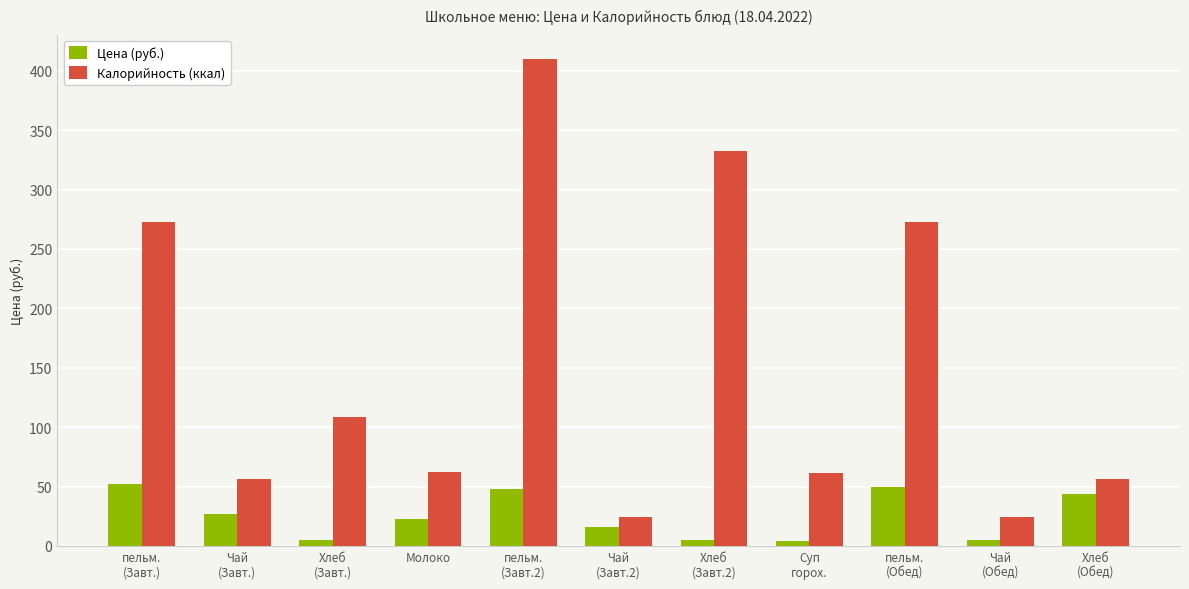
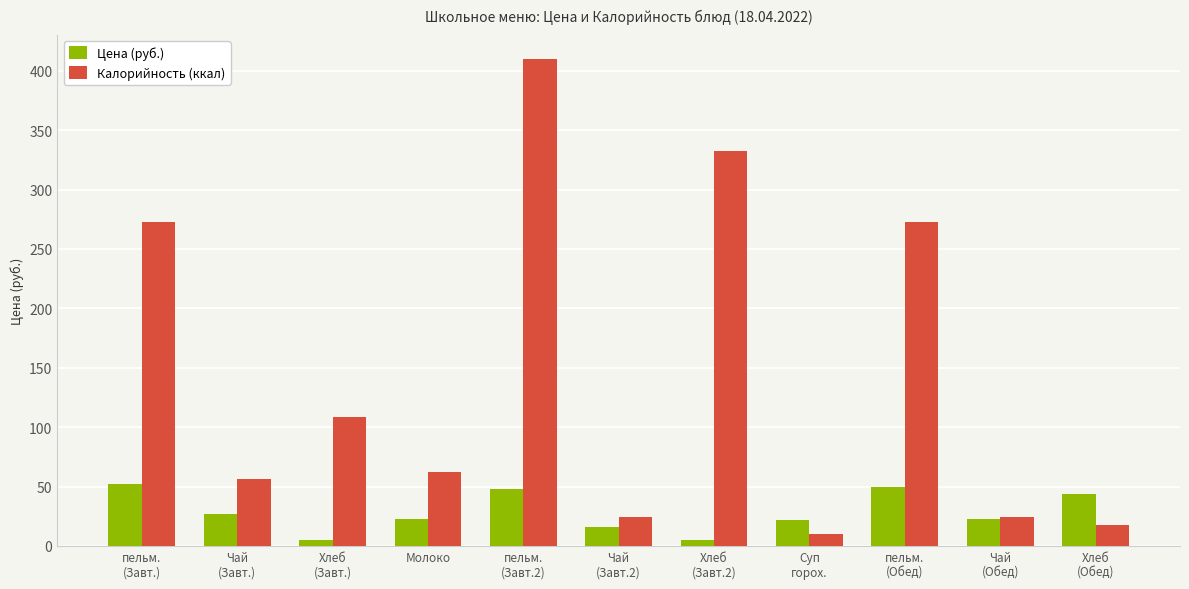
  {
    "Цена (руб.)": {
      "пельм. (Завт.)": 52,
      "Чай (Завт.)": 27,
      "Хлеб (Завт.)": 5,
      "Молоко": 23,
      "пельм. (Завт.2)": 48,
      "Чай (Завт.2)": 16,
      "Хлеб (Завт.2)": 5,
-     "Суп горох.": 4,
+     "Суп горох.": 22,
      "пельм. (Обед)": 50,
-     "Чай (Обед)": 5,
+     "Чай (Обед)": 23,
      "Хлеб (Обед)": 44
    },
    "Калорийность (ккал)": {
      "пельм. (Завт.)": 273,
      "Чай (Завт.)": 57,
      "Хлеб (Завт.)": 108,
      "Молоко": 62,
      "пельм. (Завт.2)": 410,
      "Чай (Завт.2)": 24,
      "Хлеб (Завт.2)": 332,
-     "Суп горох.": 61,
+     "Суп горох.": 10,
      "пельм. (Обед)": 273,
      "Чай (Обед)": 24,
-     "Хлеб (Обед)": 56
+     "Хлеб (Обед)": 18
    }
  }
